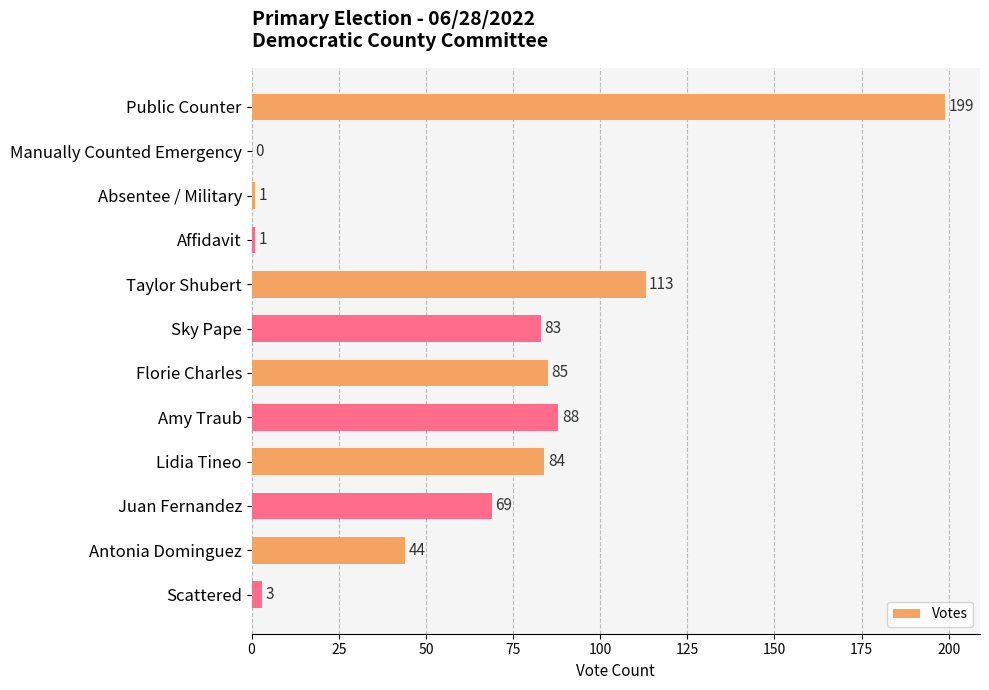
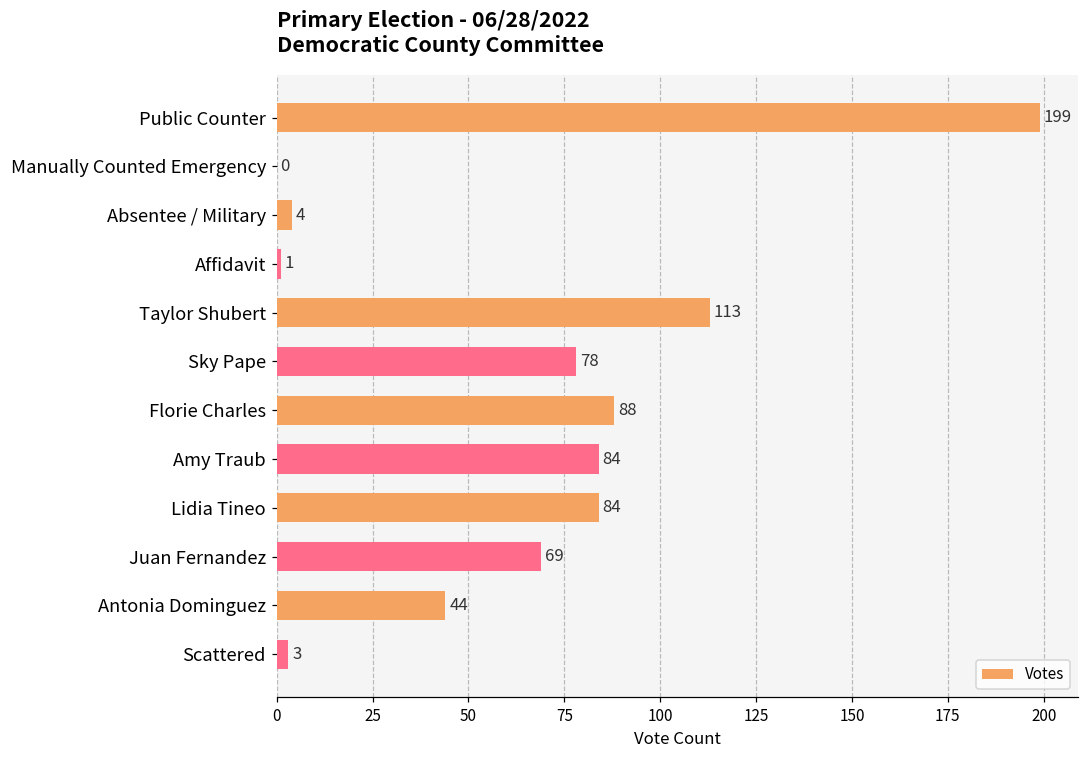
  {
    "Public Counter": 199,
    "Manually Counted Emergency": 0,
-   "Absentee / Military": 1,
+   "Absentee / Military": 4,
    "Affidavit": 1,
    "Taylor Shubert": 113,
-   "Sky Pape": 83,
-   "Florie Charles": 85,
-   "Amy Traub": 88,
+   "Sky Pape": 78,
+   "Florie Charles": 88,
+   "Amy Traub": 84,
    "Lidia Tineo": 84,
    "Juan Fernandez": 69,
    "Antonia Dominguez": 44,
    "Scattered": 3
  }
